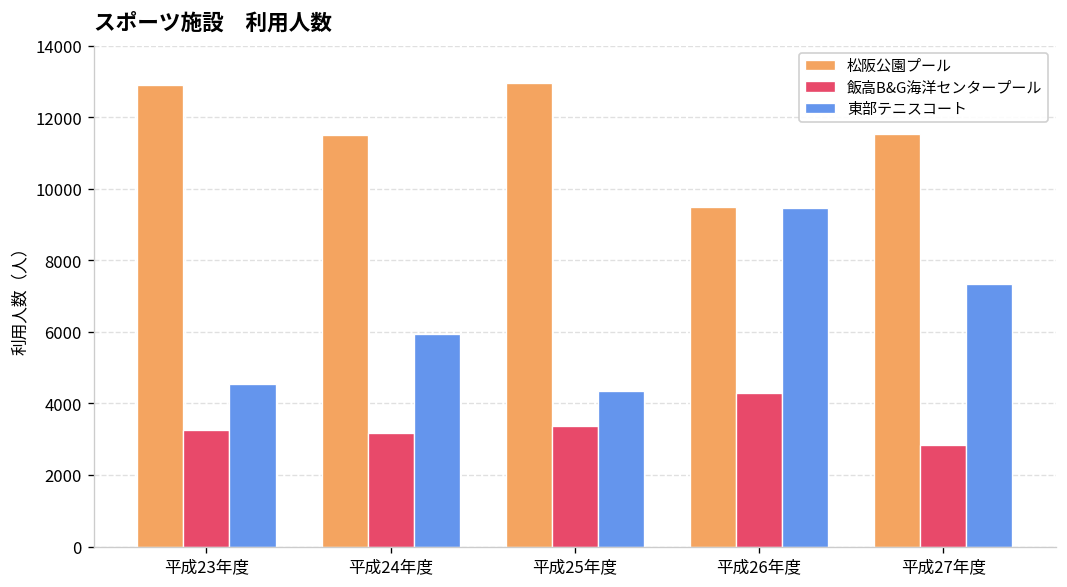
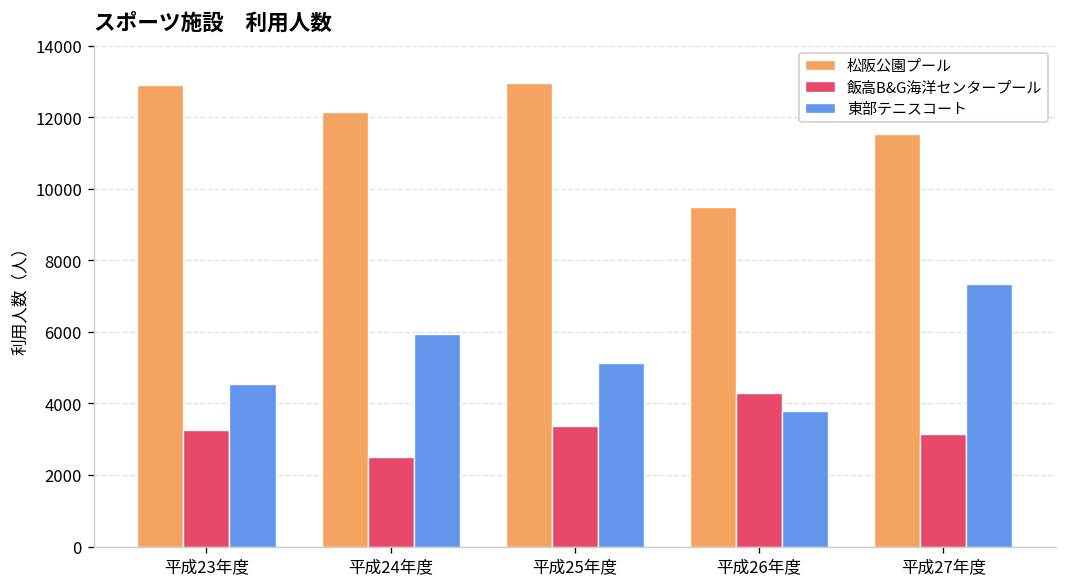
  {
    "松阪公園プール": {
      "平成23年度": 12900,
-     "平成24年度": 11500,
+     "平成24年度": 12100,
      "平成25年度": 13000,
      "平成26年度": 9500,
      "平成27年度": 11500
    },
    "飯高B&G海洋センタープール": {
      "平成23年度": 3300,
-     "平成24年度": 3200,
+     "平成24年度": 2500,
      "平成25年度": 3400,
      "平成26年度": 4300,
-     "平成27年度": 2800
+     "平成27年度": 3200
    },
    "東部テニスコート": {
      "平成23年度": 4500,
      "平成24年度": 5900,
-     "平成25年度": 4300,
-     "平成26年度": 9500,
+     "平成25年度": 5100,
+     "平成26年度": 3800,
      "平成27年度": 7300
    }
  }
